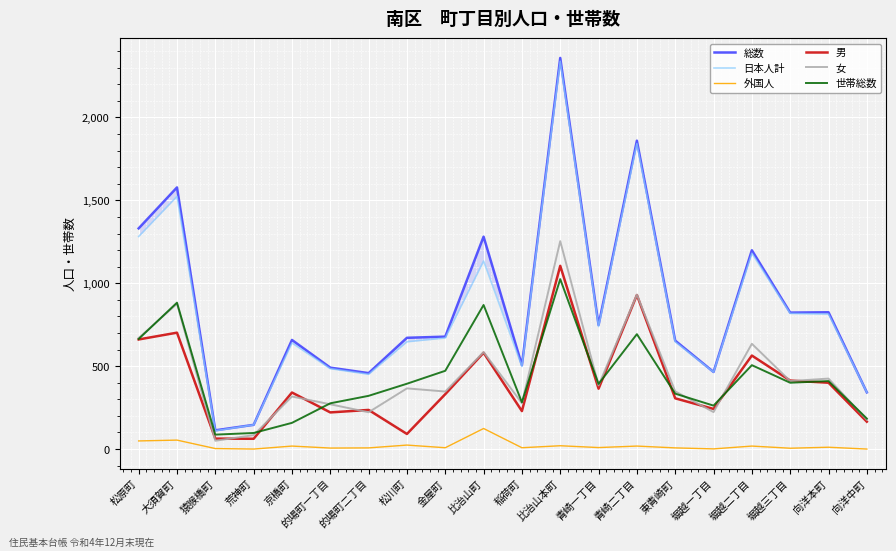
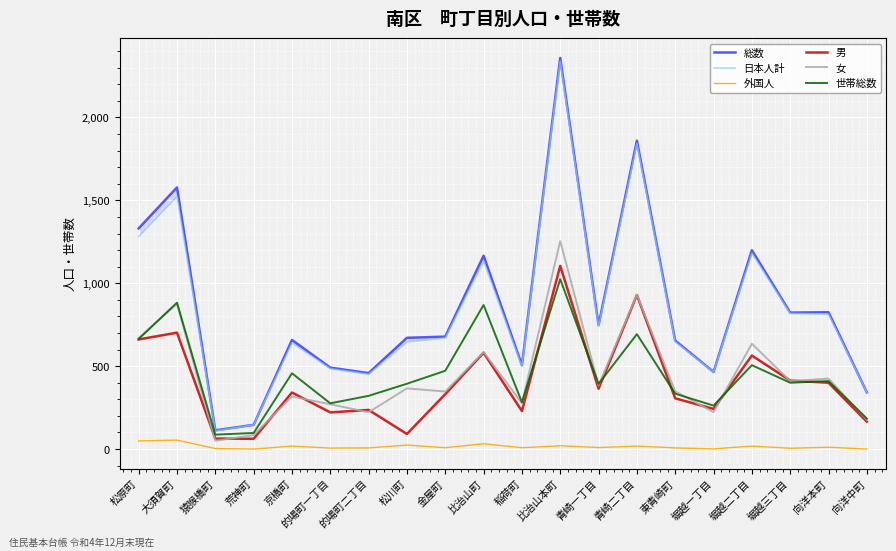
  {
    "総数": {
      "松原町": "1,330",
      "大須賀町": "1,580",
      "京橋町": "660",
      "松川町": "670",
-     "比治山町": "1,280",
+     "比治山町": "1,170",
      "比治山本町": "2,360",
      "青崎二丁目": "1,860",
      "堀越二丁目": "1,200"
    },
    "日本人計": {
      "松原町": "1,280",
      "大須賀町": "1,520",
      "京橋町": "640",
      "松川町": "650",
      "比治山町": "1,130",
      "比治山本町": "2,340",
      "青崎二丁目": "1,840",
      "堀越二丁目": "1,180"
    },
    "外国人": {
      "松原町": "50",
      "大須賀町": "50",
      "猿猴橋町": "0",
      "荒神町": "0",
      "京橋町": "20",
      "的場町一丁目": "10",
      "的場町二丁目": "10",
      "松川町": "20",
      "金屋町": "10",
-     "比治山町": "120",
+     "比治山町": "30",
      "稲荷町": "10",
      "比治山本町": "20",
      "青崎一丁目": "10",
      "青崎二丁目": "20",
      "東青崎町": "10",
      "堀越一丁目": "0",
      "堀越二丁目": "20",
      "堀越三丁目": "10",
      "向洋本町": "10",
      "向洋中町": "0"
    },
    "男": {
      "大須賀町": "700",
      "荒神町": "60",
      "京橋町": "340",
      "的場町一丁目": "220",
      "松川町": "90",
      "金屋町": "330",
      "稲荷町": "230",
      "比治山本町": "1,110",
      "青崎一丁目": "360",
      "東青崎町": "310",
      "堀越一丁目": "240",
      "堀越二丁目": "560"
    },
    "女": {
      "京橋町": "320",
      "松川町": "370",
      "金屋町": "350",
      "比治山本町": "1,250",
      "堀越一丁目": "220",
      "堀越二丁目": "640"
    },
    "世帯総数": {
      "猿猴橋町": "90",
-     "京橋町": "160",
+     "京橋町": "460",
      "的場町二丁目": "320",
      "松川町": "390",
      "金屋町": "470",
      "比治山町": "870",
      "比治山本町": "1,030",
      "青崎二丁目": "690",
      "堀越一丁目": "260",
      "堀越二丁目": "510"
    }
  }
